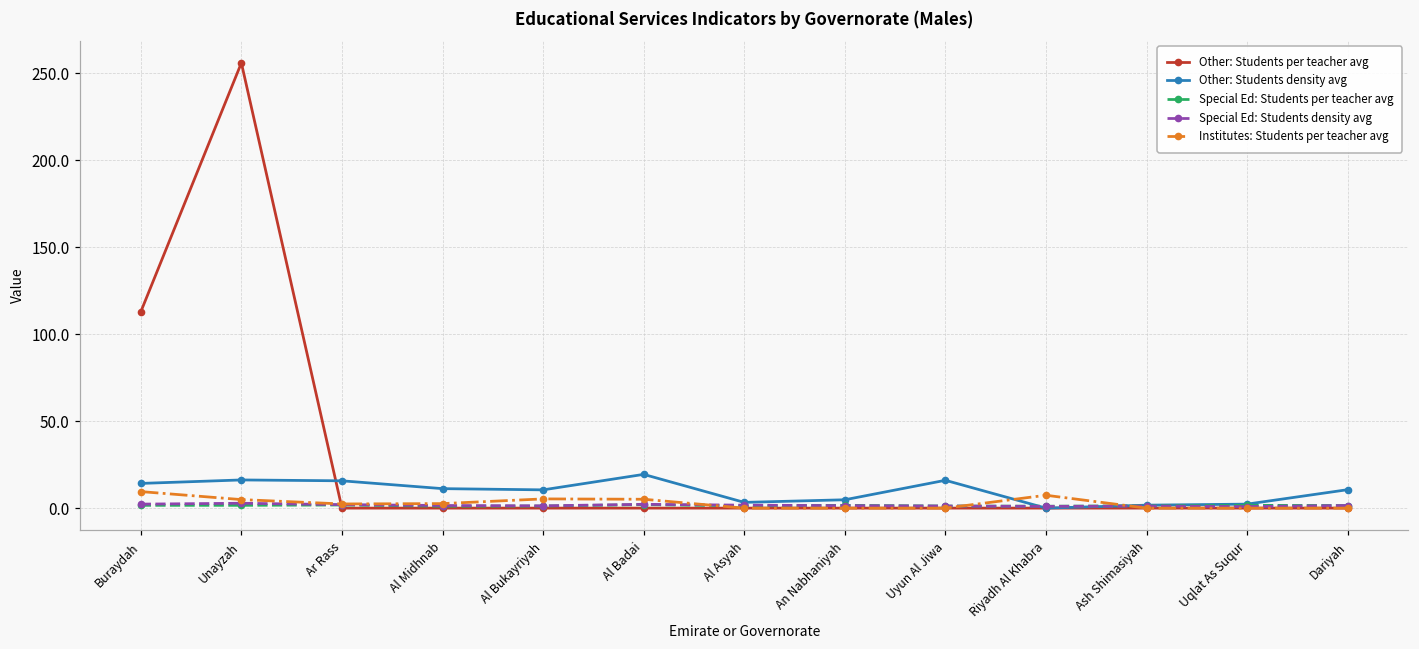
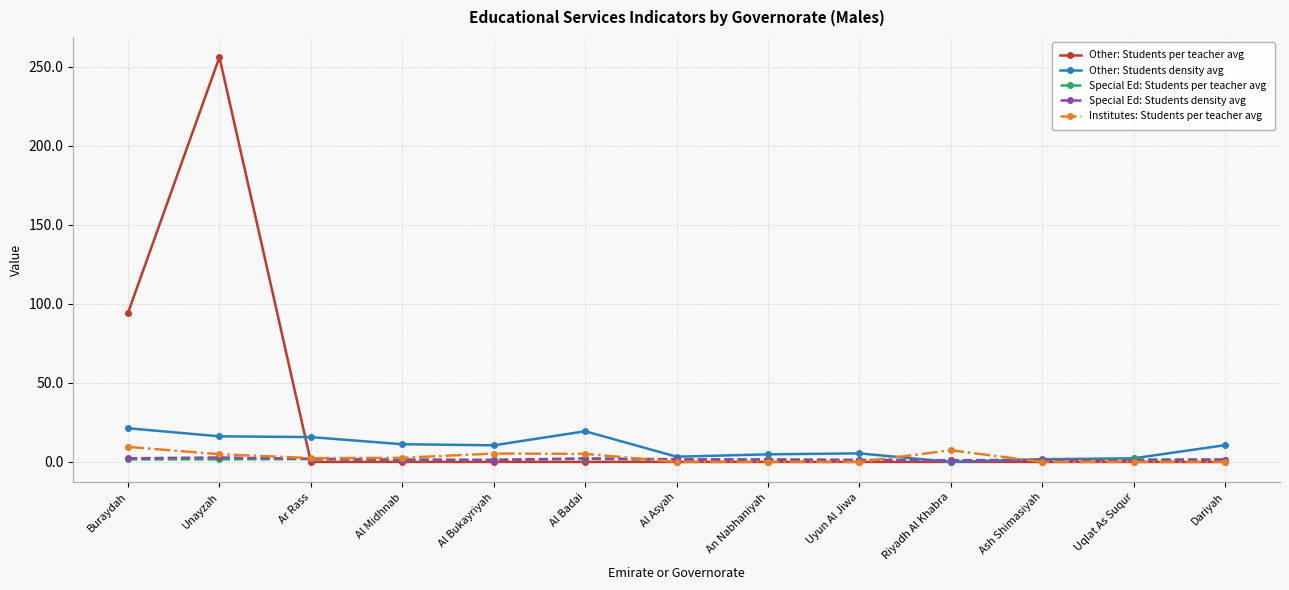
  {
    "Other: Students per teacher avg": {
-     "Buraydah": 113,
+     "Buraydah": 94,
      "Unayzah": 256,
      "Ar Rass": 0,
      "Al Badai": 0
    },
    "Other: Students density avg": {
-     "Buraydah": 14,
+     "Buraydah": 21,
      "Unayzah": 16,
      "Ar Rass": 16,
      "Al Midhnab": 11,
      "Al Bukayriyah": 11,
      "Al Badai": 19,
      "An Nabhaniyah": 5,
-     "Uyun Al Jiwa": 16,
+     "Uyun Al Jiwa": 5,
      "Dariyah": 11
    },
    "Institutes: Students per teacher avg": {
      "Buraydah": 10,
      "Unayzah": 5,
      "Al Bukayriyah": 5,
      "Al Badai": 5,
      "Riyadh Al Khabra": 7
    }
  }
